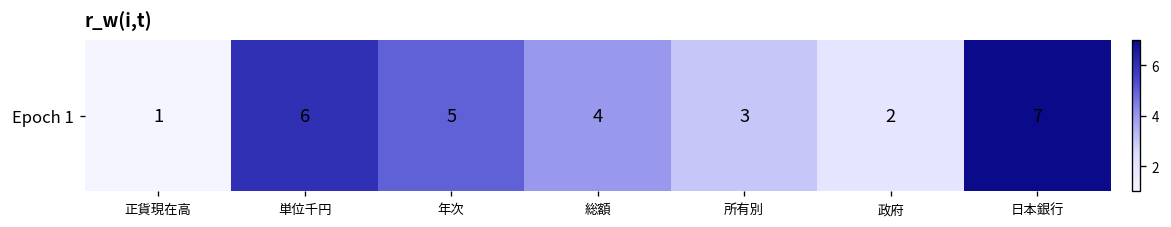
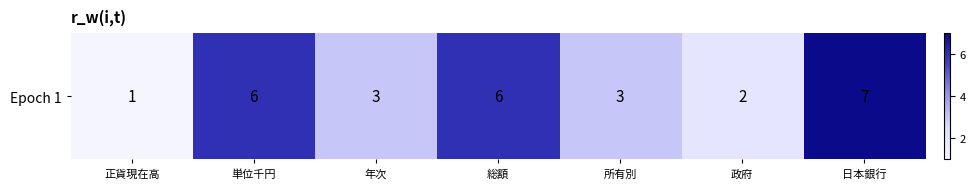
  {
    "Epoch 1": {
      "正貨現在高": 1,
      "単位千円": 6,
-     "年次": 5,
-     "総額": 4,
+     "年次": 3,
+     "総額": 6,
      "所有別": 3,
      "政府": 2,
      "日本銀行": 7
    }
  }
